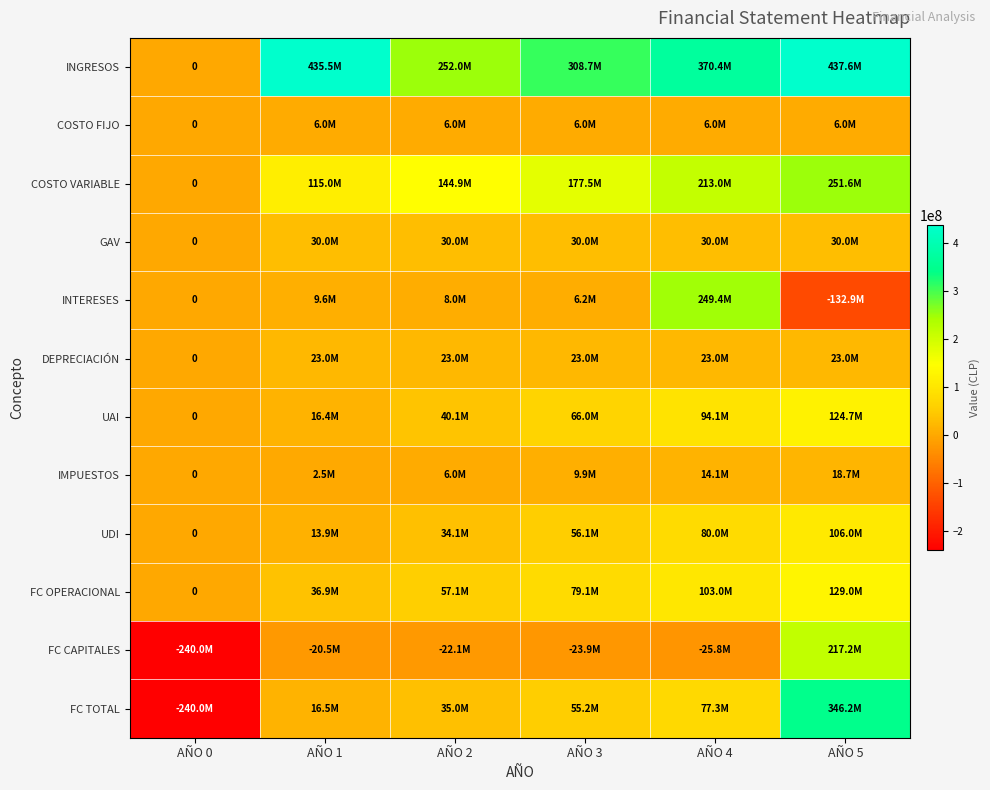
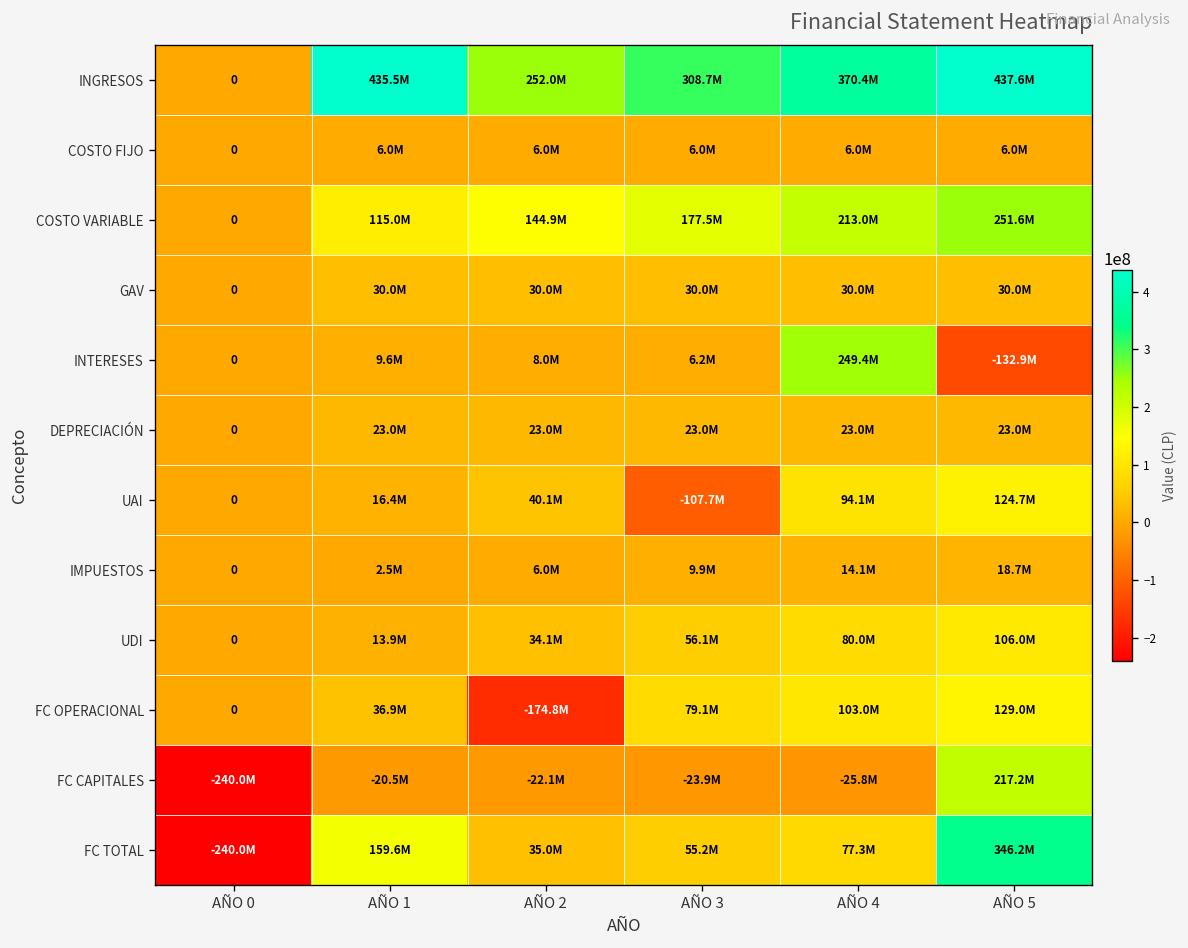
  {
    "INGRESOS": {
      "AÑO 0": "0",
      "AÑO 1": "435.5M",
      "AÑO 2": "252.0M",
      "AÑO 3": "308.7M",
      "AÑO 4": "370.4M",
      "AÑO 5": "437.6M"
    },
    "COSTO FIJO": {
      "AÑO 0": "0",
      "AÑO 1": "6.0M",
      "AÑO 2": "6.0M",
      "AÑO 3": "6.0M",
      "AÑO 4": "6.0M",
      "AÑO 5": "6.0M"
    },
    "COSTO VARIABLE": {
      "AÑO 0": "0",
      "AÑO 1": "115.0M",
      "AÑO 2": "144.9M",
      "AÑO 3": "177.5M",
      "AÑO 4": "213.0M",
      "AÑO 5": "251.6M"
    },
    "GAV": {
      "AÑO 0": "0",
      "AÑO 1": "30.0M",
      "AÑO 2": "30.0M",
      "AÑO 3": "30.0M",
      "AÑO 4": "30.0M",
      "AÑO 5": "30.0M"
    },
    "INTERESES": {
      "AÑO 0": "0",
      "AÑO 1": "9.6M",
      "AÑO 2": "8.0M",
      "AÑO 3": "6.2M",
      "AÑO 4": "249.4M",
      "AÑO 5": "-132.9M"
    },
    "DEPRECIACIÓN": {
      "AÑO 0": "0",
      "AÑO 1": "23.0M",
      "AÑO 2": "23.0M",
      "AÑO 3": "23.0M",
      "AÑO 4": "23.0M",
      "AÑO 5": "23.0M"
    },
    "UAI": {
      "AÑO 0": "0",
      "AÑO 1": "16.4M",
      "AÑO 2": "40.1M",
-     "AÑO 3": "66.0M",
+     "AÑO 3": "-107.7M",
      "AÑO 4": "94.1M",
      "AÑO 5": "124.7M"
    },
    "IMPUESTOS": {
      "AÑO 0": "0",
      "AÑO 1": "2.5M",
      "AÑO 2": "6.0M",
      "AÑO 3": "9.9M",
      "AÑO 4": "14.1M",
      "AÑO 5": "18.7M"
    },
    "UDI": {
      "AÑO 0": "0",
      "AÑO 1": "13.9M",
      "AÑO 2": "34.1M",
      "AÑO 3": "56.1M",
      "AÑO 4": "80.0M",
      "AÑO 5": "106.0M"
    },
    "FC OPERACIONAL": {
      "AÑO 0": "0",
      "AÑO 1": "36.9M",
-     "AÑO 2": "57.1M",
+     "AÑO 2": "-174.8M",
      "AÑO 3": "79.1M",
      "AÑO 4": "103.0M",
      "AÑO 5": "129.0M"
    },
    "FC CAPITALES": {
      "AÑO 0": "-240.0M",
      "AÑO 1": "-20.5M",
      "AÑO 2": "-22.1M",
      "AÑO 3": "-23.9M",
      "AÑO 4": "-25.8M",
      "AÑO 5": "217.2M"
    },
    "FC TOTAL": {
      "AÑO 0": "-240.0M",
-     "AÑO 1": "16.5M",
+     "AÑO 1": "159.6M",
      "AÑO 2": "35.0M",
      "AÑO 3": "55.2M",
      "AÑO 4": "77.3M",
      "AÑO 5": "346.2M"
    }
  }
